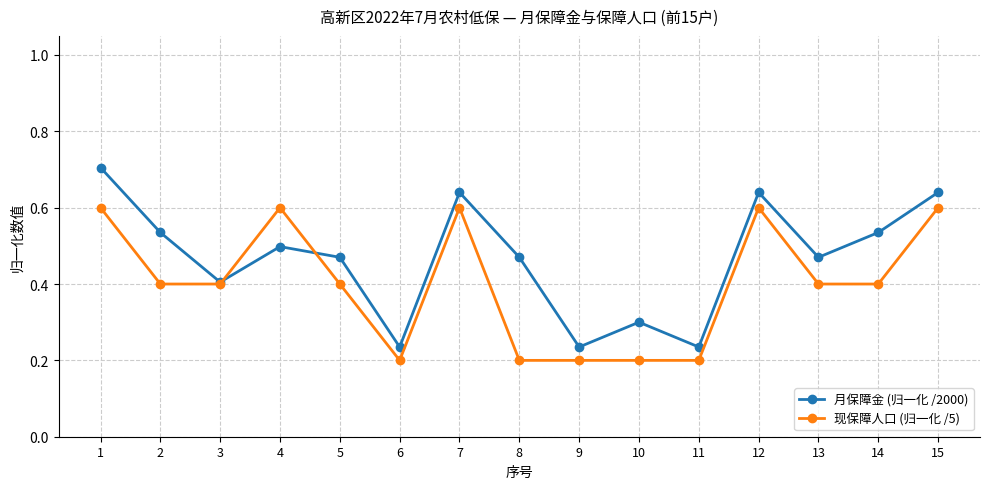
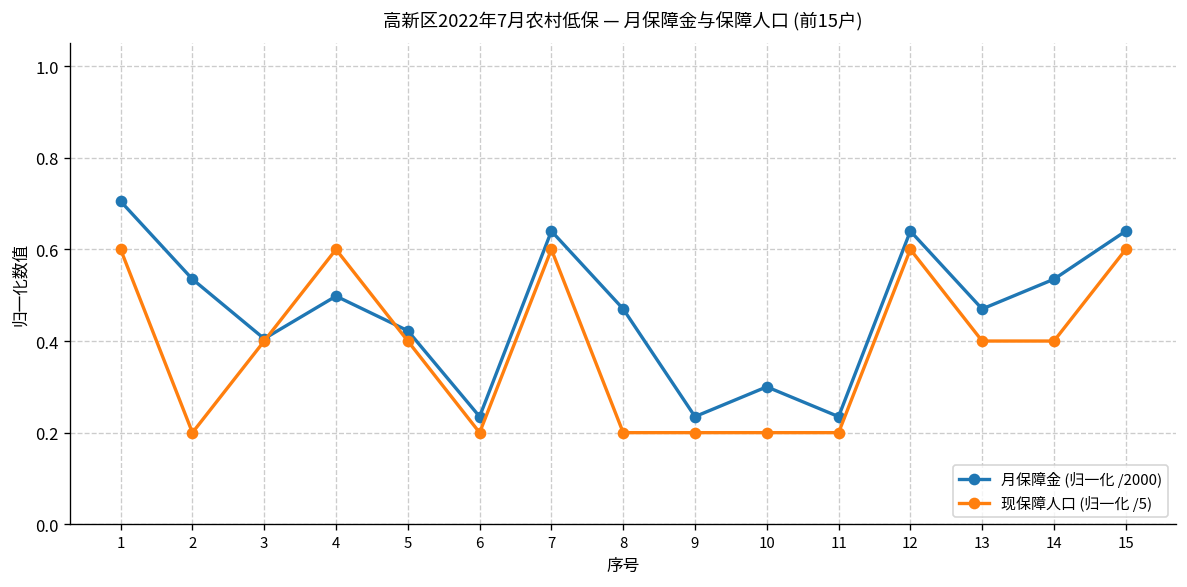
  {
    "月保障金 (归一化 /2000)": {
      "1": 0.71,
      "2": 0.54,
      "4": 0.50,
-     "5": 0.47,
+     "5": 0.42,
      "6": 0.24,
      "7": 0.64,
      "8": 0.47,
      "9": 0.24,
      "10": 0.30,
      "11": 0.24,
      "12": 0.64,
      "13": 0.47,
      "14": 0.54,
      "15": 0.64
    },
    "现保障人口 (归一化 /5)": {
      "1": 0.60,
-     "2": 0.40,
+     "2": 0.20,
      "4": 0.60,
      "5": 0.40,
      "6": 0.20,
      "7": 0.60,
      "8": 0.20,
      "9": 0.20,
      "10": 0.20,
      "11": 0.20,
      "12": 0.60,
      "13": 0.40,
      "14": 0.40,
      "15": 0.60
    }
  }
